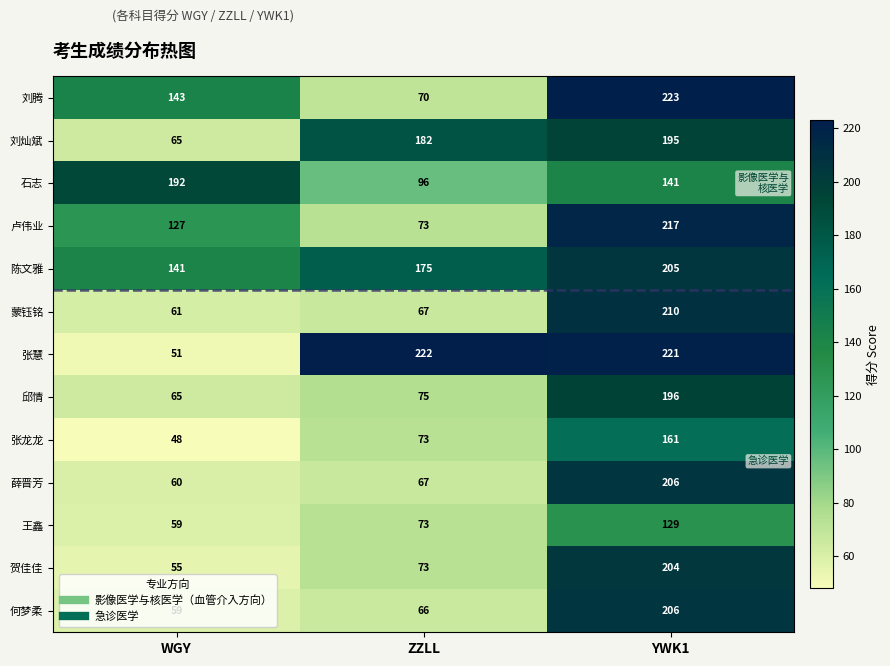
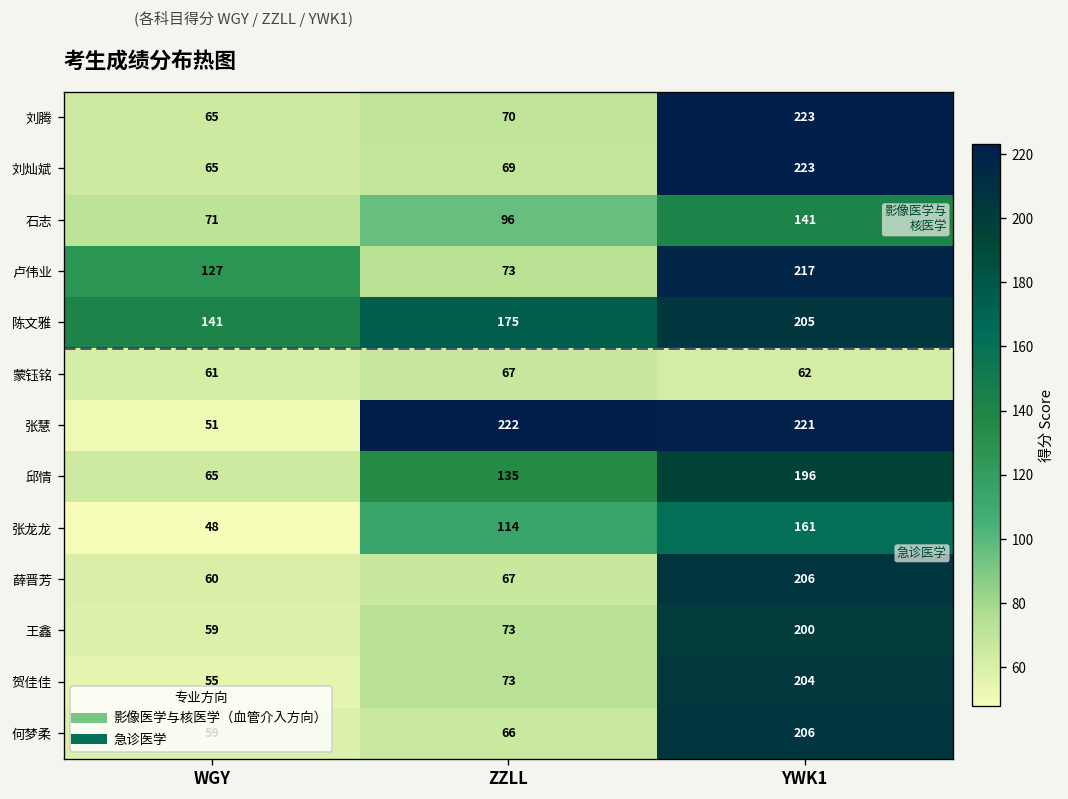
  {
    "刘腾": {
-     "WGY": 143,
+     "WGY": 65,
      "ZZLL": 70,
      "YWK1": 223
    },
    "刘灿斌": {
      "WGY": 65,
-     "ZZLL": 182,
-     "YWK1": 195
+     "ZZLL": 69,
+     "YWK1": 223
    },
    "石志": {
-     "WGY": 192,
+     "WGY": 71,
      "ZZLL": 96,
      "YWK1": 141
    },
    "卢伟业": {
      "WGY": 127,
      "ZZLL": 73,
      "YWK1": 217
    },
    "陈文雅": {
      "WGY": 141,
      "ZZLL": 175,
      "YWK1": 205
    },
    "蒙钰铭": {
      "WGY": 61,
      "ZZLL": 67,
-     "YWK1": 210
+     "YWK1": 62
    },
    "张慧": {
      "WGY": 51,
      "ZZLL": 222,
      "YWK1": 221
    },
    "邱情": {
      "WGY": 65,
-     "ZZLL": 75,
+     "ZZLL": 135,
      "YWK1": 196
    },
    "张龙龙": {
      "WGY": 48,
-     "ZZLL": 73,
+     "ZZLL": 114,
      "YWK1": 161
    },
    "薛晋芳": {
      "WGY": 60,
      "ZZLL": 67,
      "YWK1": 206
    },
    "王鑫": {
      "WGY": 59,
      "ZZLL": 73,
-     "YWK1": 129
+     "YWK1": 200
    },
    "贺佳佳": {
      "WGY": 55,
      "ZZLL": 73,
      "YWK1": 204
    },
    "何梦柔": {
      "ZZLL": 66,
      "YWK1": 206
    }
  }
